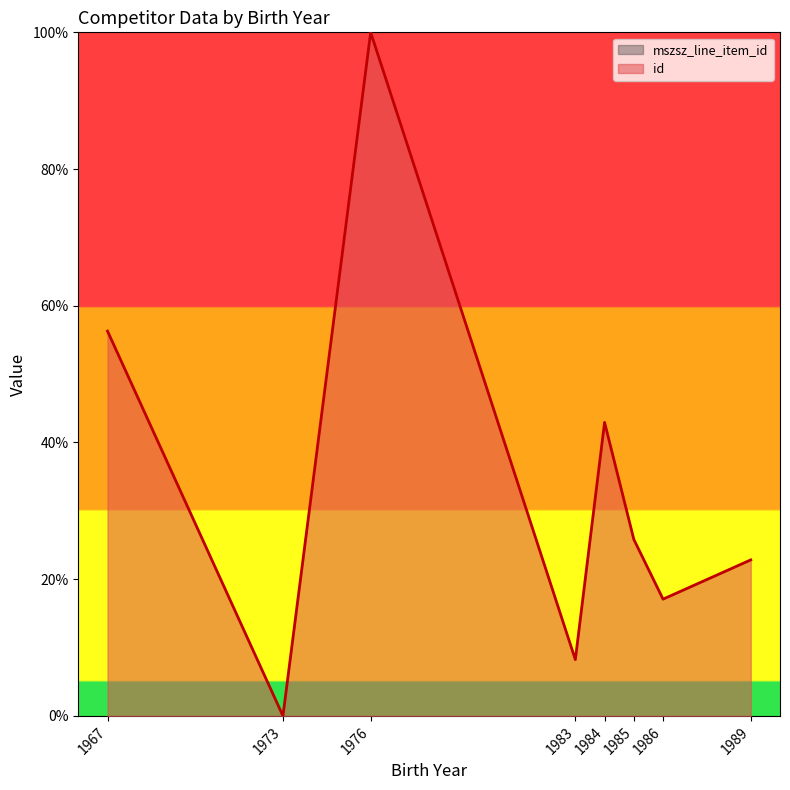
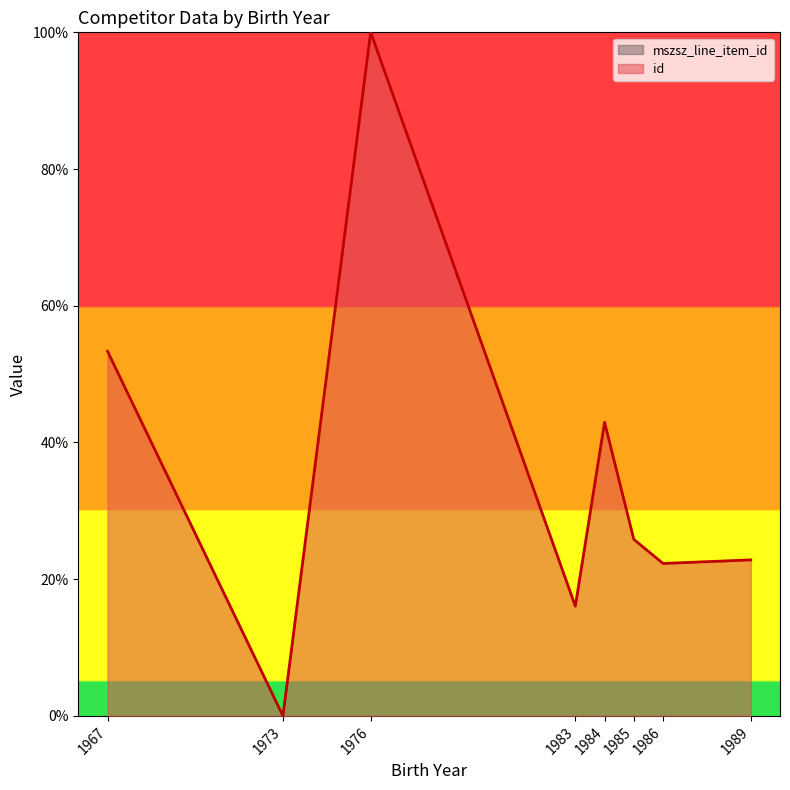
  {
-   "1967": "56%",
+   "1967": "53%",
    "1973": "0%",
    "1976": "100%",
-   "1983": "8%",
+   "1983": "16%",
    "1984": "43%",
    "1985": "26%",
-   "1986": "17%",
+   "1986": "22%",
    "1989": "23%"
  }
